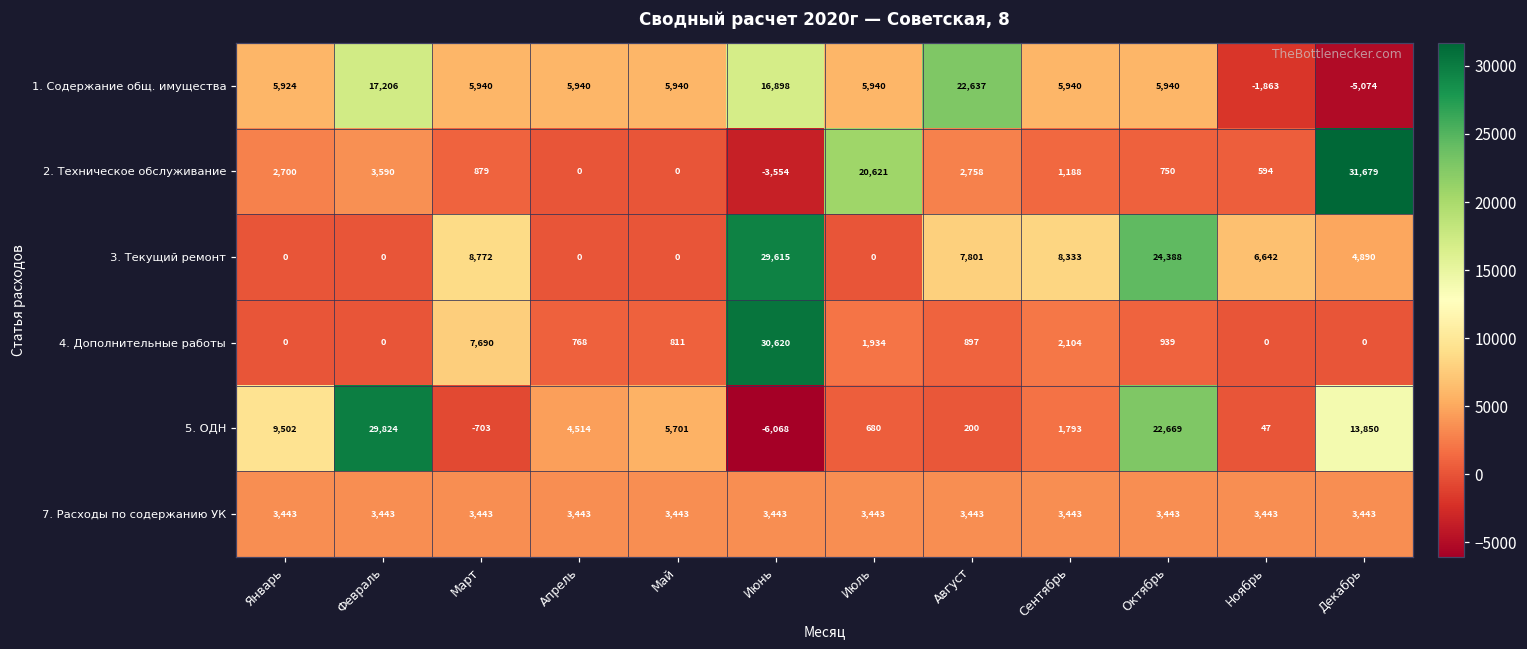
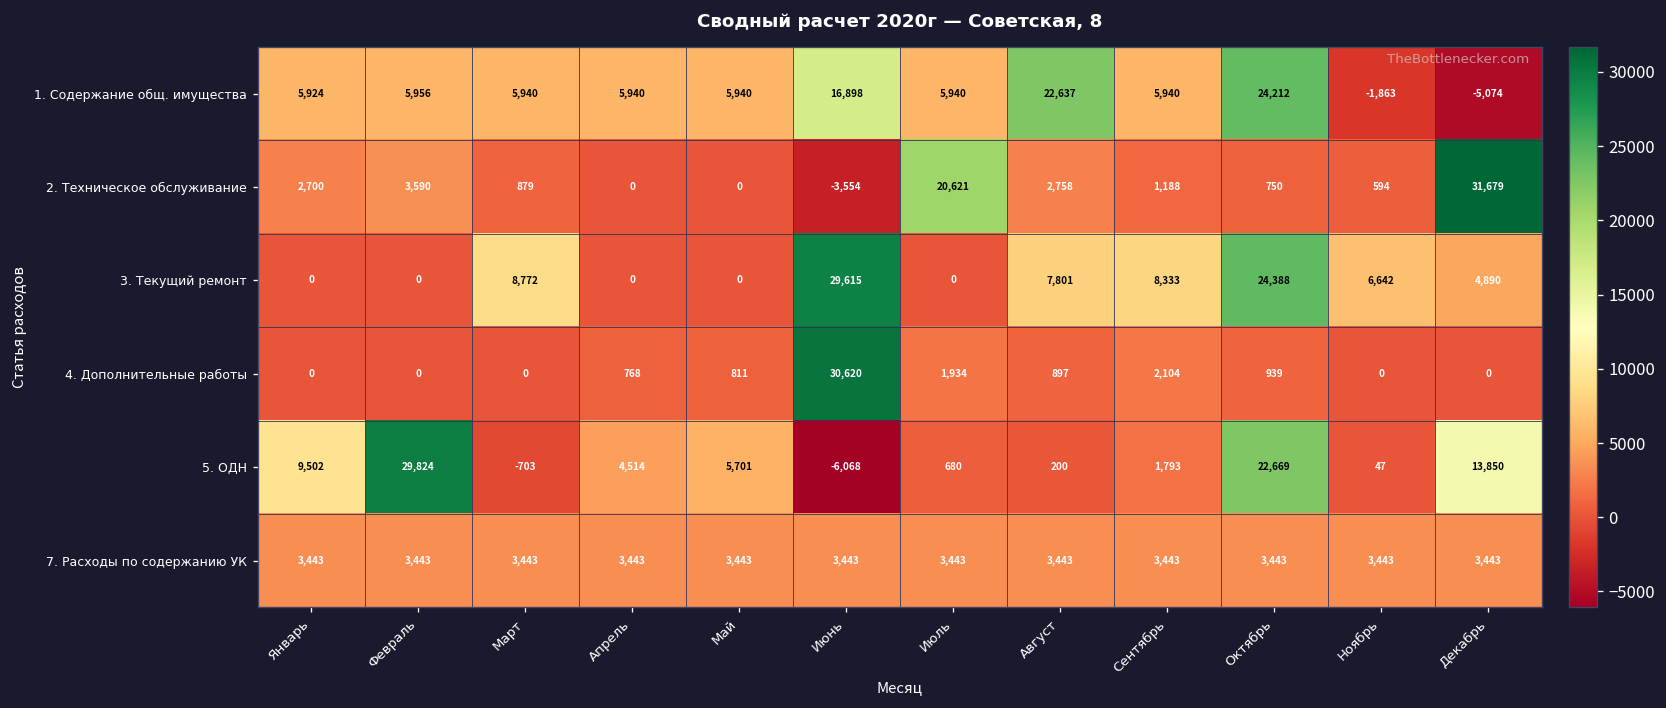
  {
    "1. Содержание общ. имущества": {
      "Январь": "5,924",
-     "Февраль": "17,206",
+     "Февраль": "5,956",
      "Март": "5,940",
      "Апрель": "5,940",
      "Май": "5,940",
      "Июнь": "16,898",
      "Июль": "5,940",
      "Август": "22,637",
      "Сентябрь": "5,940",
-     "Октябрь": "5,940",
+     "Октябрь": "24,212",
      "Ноябрь": "-1,863"
    },
    "2. Техническое обслуживание": {
      "Январь": "2,700",
      "Февраль": "3,590",
      "Март": "879",
      "Апрель": "0",
      "Май": "0",
      "Июнь": "-3,554",
      "Июль": "20,621",
      "Август": "2,758",
      "Сентябрь": "1,188",
      "Октябрь": "750",
      "Ноябрь": "594",
      "Декабрь": "31,679"
    },
    "3. Текущий ремонт": {
      "Январь": "0",
      "Февраль": "0",
      "Март": "8,772",
      "Апрель": "0",
      "Май": "0",
      "Июнь": "29,615",
      "Июль": "0",
      "Август": "7,801",
      "Сентябрь": "8,333",
      "Октябрь": "24,388",
      "Ноябрь": "6,642",
      "Декабрь": "4,890"
    },
    "4. Дополнительные работы": {
      "Январь": "0",
      "Февраль": "0",
-     "Март": "7,690",
+     "Март": "0",
      "Апрель": "768",
      "Май": "811",
      "Июнь": "30,620",
      "Июль": "1,934",
      "Август": "897",
      "Сентябрь": "2,104",
      "Октябрь": "939",
      "Ноябрь": "0",
      "Декабрь": "0"
    },
    "5. ОДН": {
      "Январь": "9,502",
      "Февраль": "29,824",
      "Март": "-703",
      "Апрель": "4,514",
      "Май": "5,701",
      "Июнь": "-6,068",
      "Июль": "680",
      "Август": "200",
      "Сентябрь": "1,793",
      "Октябрь": "22,669",
      "Ноябрь": "47",
      "Декабрь": "13,850"
    },
    "7. Расходы по содержанию УК": {
      "Январь": "3,443",
      "Февраль": "3,443",
      "Март": "3,443",
      "Апрель": "3,443",
      "Май": "3,443",
      "Июнь": "3,443",
      "Июль": "3,443",
      "Август": "3,443",
      "Сентябрь": "3,443",
      "Октябрь": "3,443",
      "Ноябрь": "3,443",
      "Декабрь": "3,443"
    }
  }
